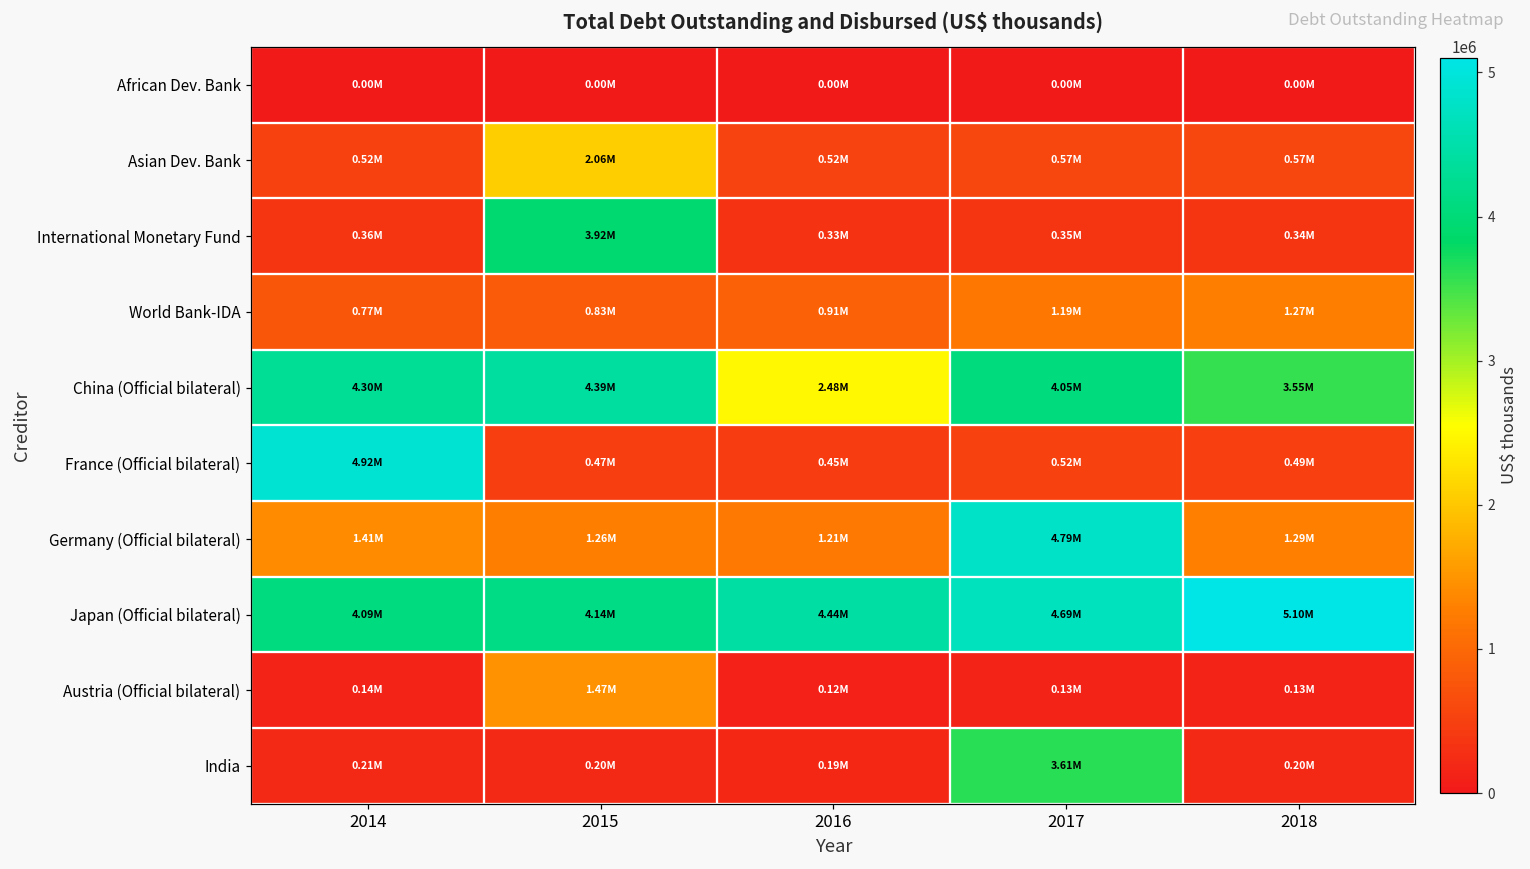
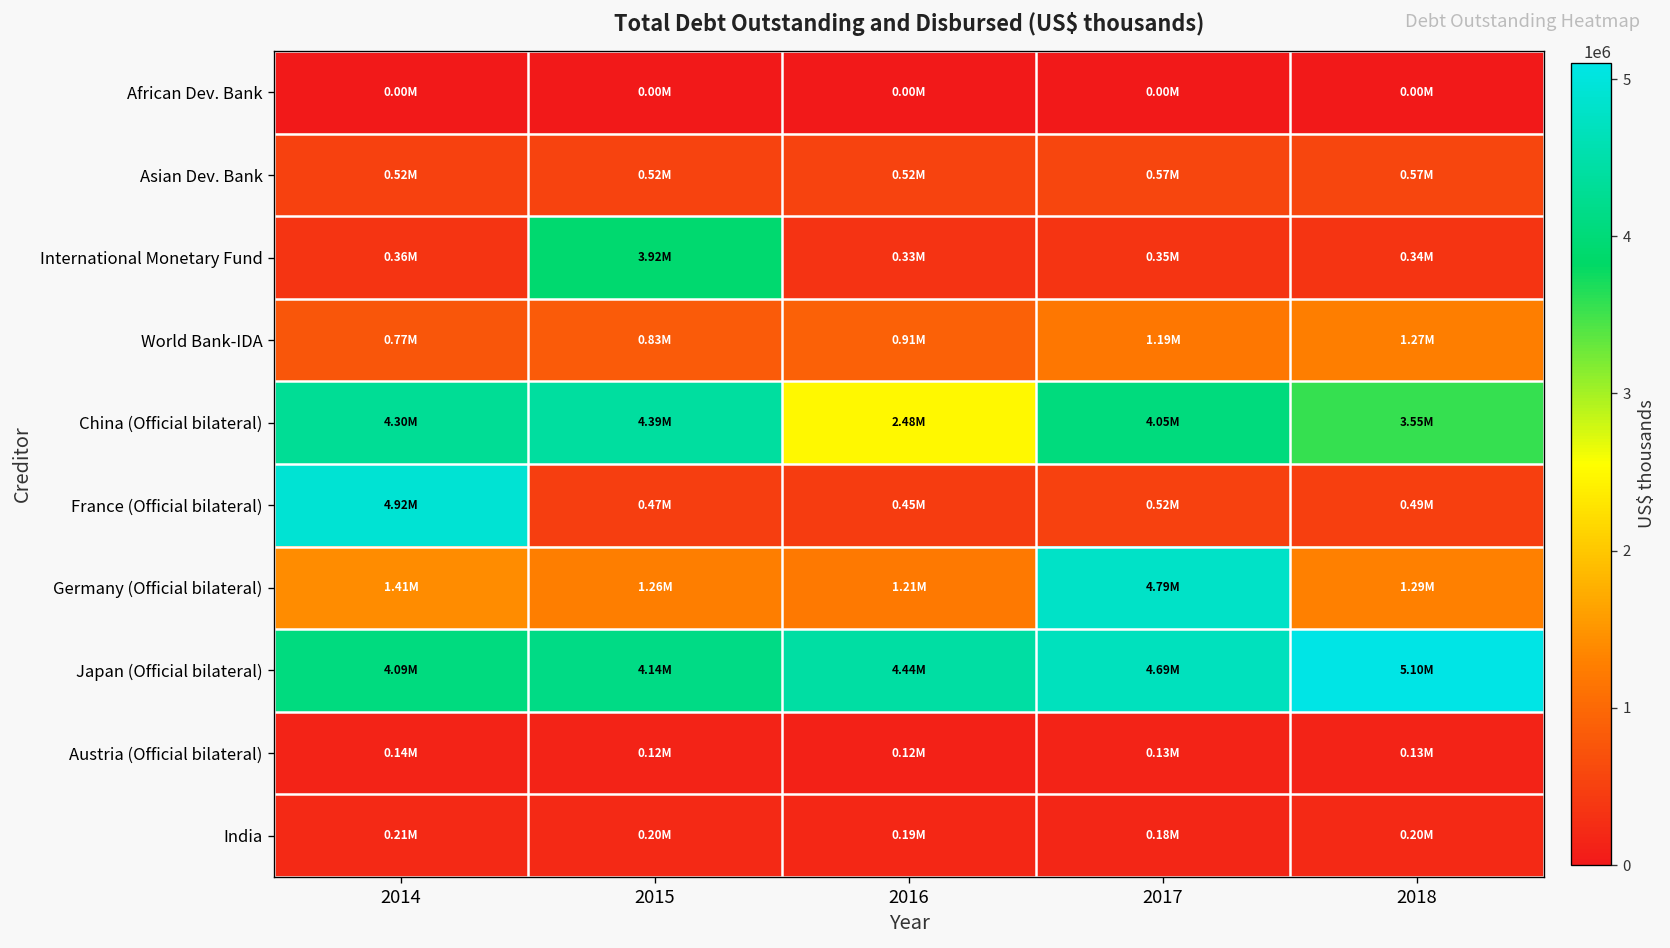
  {
    "African Dev. Bank": {
      "2014": "0.00M",
      "2015": "0.00M",
      "2016": "0.00M",
      "2017": "0.00M",
      "2018": "0.00M"
    },
    "Asian Dev. Bank": {
      "2014": "0.52M",
-     "2015": "2.06M",
+     "2015": "0.52M",
      "2016": "0.52M",
      "2017": "0.57M",
      "2018": "0.57M"
    },
    "International Monetary Fund": {
      "2014": "0.36M",
      "2015": "3.92M",
      "2016": "0.33M",
      "2017": "0.35M",
      "2018": "0.34M"
    },
    "World Bank-IDA": {
      "2014": "0.77M",
      "2015": "0.83M",
      "2016": "0.91M",
      "2017": "1.19M",
      "2018": "1.27M"
    },
    "China (Official bilateral)": {
      "2014": "4.30M",
      "2015": "4.39M",
      "2016": "2.48M",
      "2017": "4.05M",
      "2018": "3.55M"
    },
    "France (Official bilateral)": {
      "2014": "4.92M",
      "2015": "0.47M",
      "2016": "0.45M",
      "2017": "0.52M",
      "2018": "0.49M"
    },
    "Germany (Official bilateral)": {
      "2014": "1.41M",
      "2015": "1.26M",
      "2016": "1.21M",
      "2017": "4.79M",
      "2018": "1.29M"
    },
    "Japan (Official bilateral)": {
      "2014": "4.09M",
      "2015": "4.14M",
      "2016": "4.44M",
      "2017": "4.69M",
      "2018": "5.10M"
    },
    "Austria (Official bilateral)": {
      "2014": "0.14M",
-     "2015": "1.47M",
+     "2015": "0.12M",
      "2016": "0.12M",
      "2017": "0.13M",
      "2018": "0.13M"
    },
    "India": {
      "2014": "0.21M",
      "2015": "0.20M",
      "2016": "0.19M",
-     "2017": "3.61M",
+     "2017": "0.18M",
      "2018": "0.20M"
    }
  }
